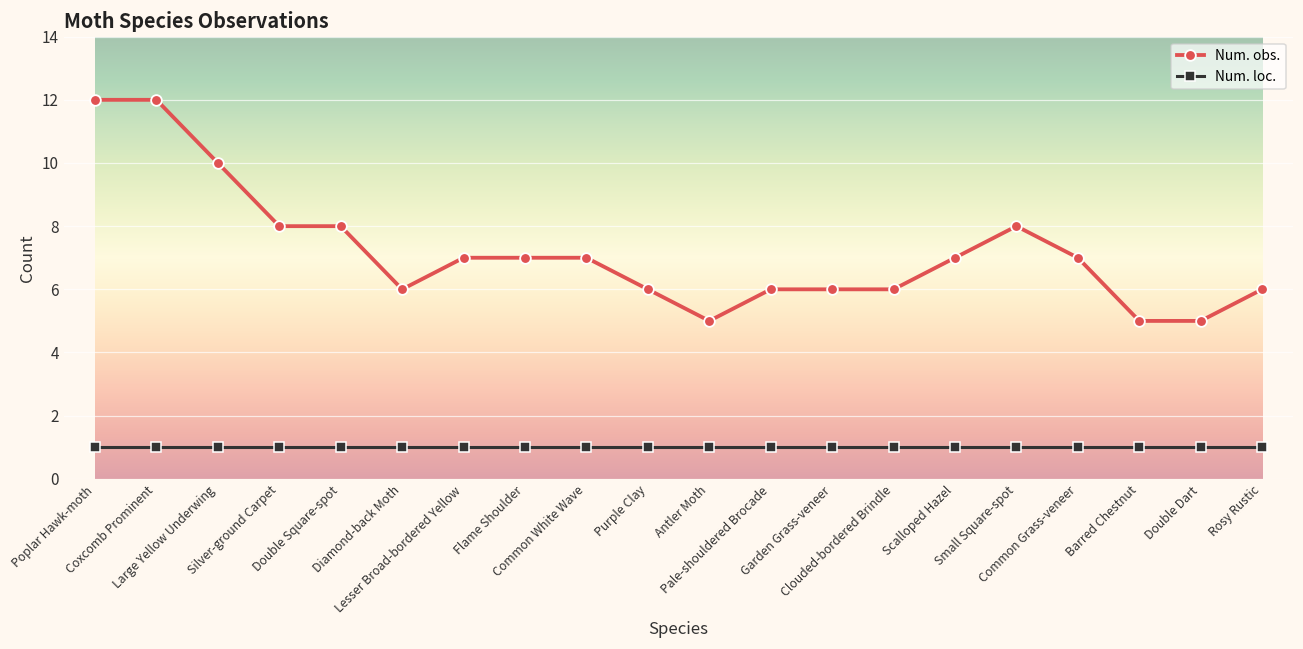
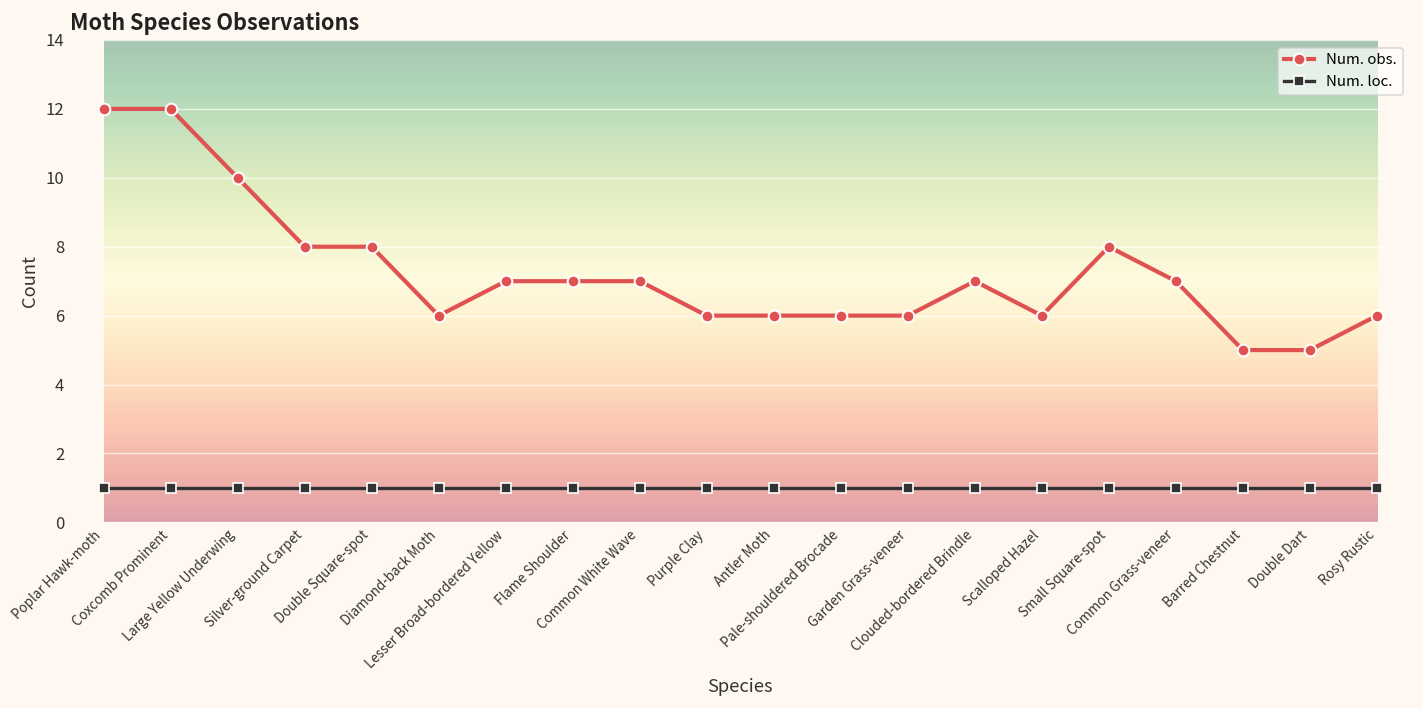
  {
    "Num. obs.": {
      "Poplar Hawk-moth": 12,
      "Coxcomb Prominent": 12,
      "Large Yellow Underwing": 10,
      "Silver-ground Carpet": 8,
      "Double Square-spot": 8,
      "Diamond-back Moth": 6,
      "Lesser Broad-bordered Yellow": 7,
      "Flame Shoulder": 7,
      "Common White Wave": 7,
      "Purple Clay": 6,
-     "Antler Moth": 5,
+     "Antler Moth": 6,
      "Pale-shouldered Brocade": 6,
      "Garden Grass-veneer": 6,
-     "Clouded-bordered Brindle": 6,
-     "Scalloped Hazel": 7,
+     "Clouded-bordered Brindle": 7,
+     "Scalloped Hazel": 6,
      "Small Square-spot": 8,
      "Common Grass-veneer": 7,
      "Barred Chestnut": 5,
      "Double Dart": 5,
      "Rosy Rustic": 6
    },
    "Num. loc.": {
      "Poplar Hawk-moth": 1,
      "Coxcomb Prominent": 1,
      "Large Yellow Underwing": 1,
      "Silver-ground Carpet": 1,
      "Double Square-spot": 1,
      "Diamond-back Moth": 1,
      "Lesser Broad-bordered Yellow": 1,
      "Flame Shoulder": 1,
      "Common White Wave": 1,
      "Purple Clay": 1,
      "Antler Moth": 1,
      "Pale-shouldered Brocade": 1,
      "Garden Grass-veneer": 1,
      "Clouded-bordered Brindle": 1,
      "Scalloped Hazel": 1,
      "Small Square-spot": 1,
      "Common Grass-veneer": 1,
      "Barred Chestnut": 1,
      "Double Dart": 1,
      "Rosy Rustic": 1
    }
  }
